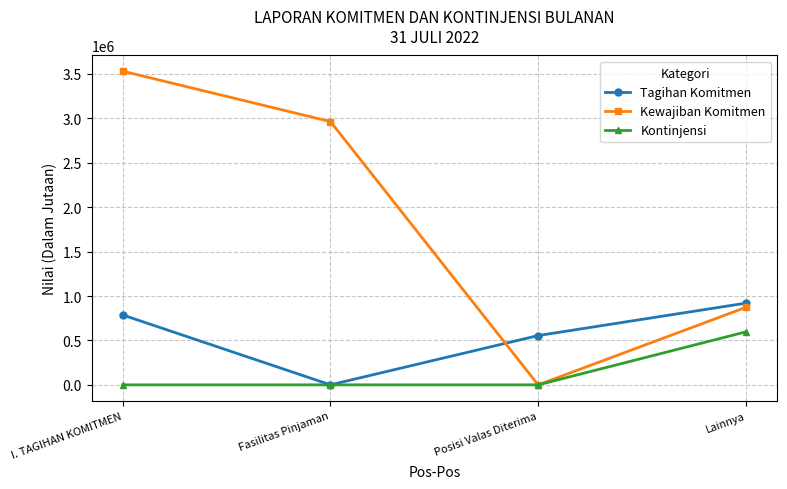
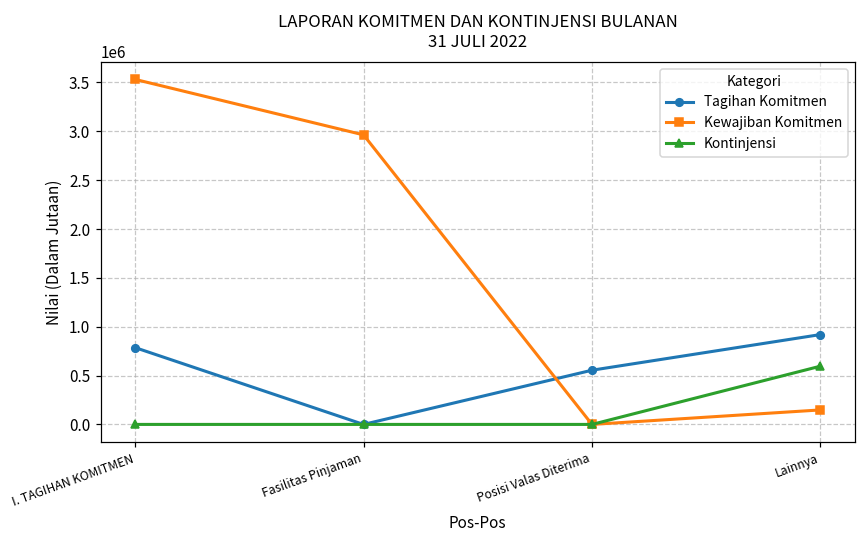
  {
    "Tagihan Komitmen": {
      "I. TAGIHAN KOMITMEN": 800000,
      "Posisi Valas Diterima": 600000,
      "Lainnya": 900000
    },
    "Kewajiban Komitmen": {
      "I. TAGIHAN KOMITMEN": 3500000,
      "Fasilitas Pinjaman": 3000000,
-     "Lainnya": 900000
+     "Lainnya": 100000
    },
    "Kontinjensi": {
      "I. TAGIHAN KOMITMEN": 0,
      "Lainnya": 600000
    }
  }
